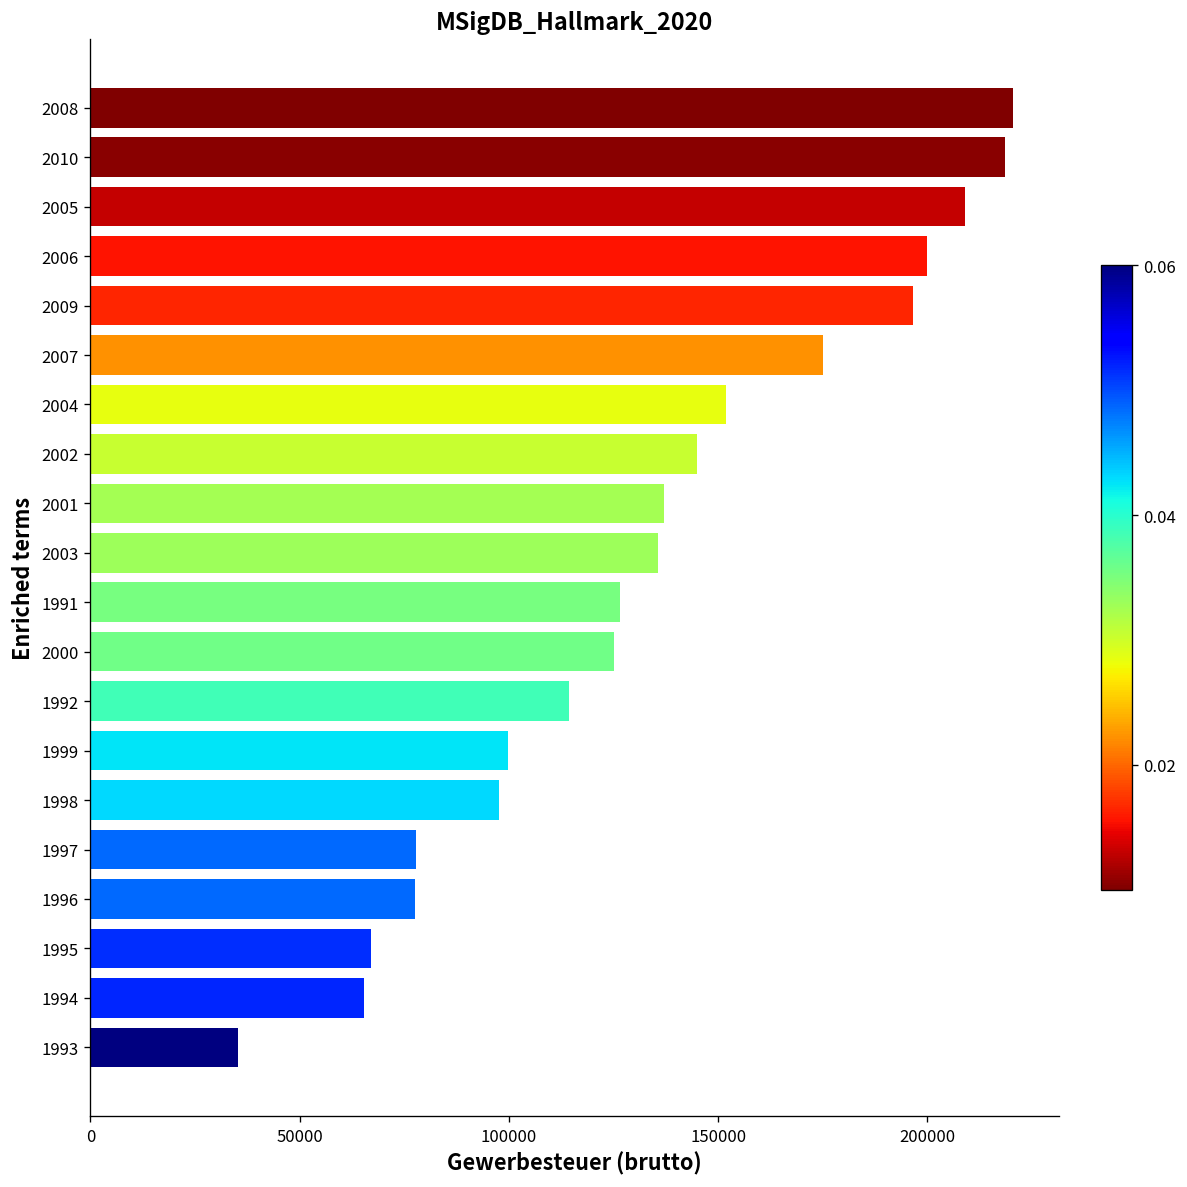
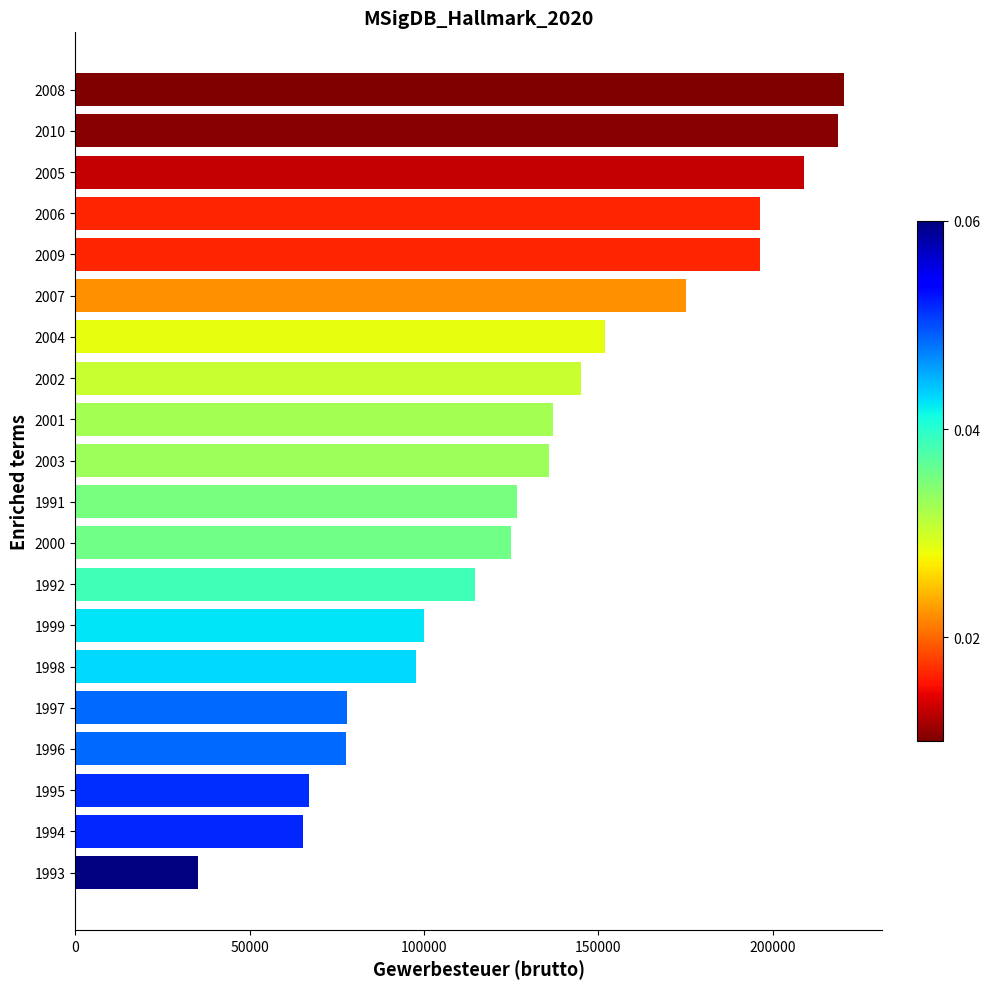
  {
    "2008": 220000,
    "2010": 219000,
    "2005": 209000,
-   "2006": 200000,
+   "2006": 196000,
    "2009": 196000,
    "2007": 175000,
    "2004": 152000,
    "2002": 145000,
    "2001": 137000,
    "2003": 136000,
    "1991": 127000,
    "2000": 125000,
    "1992": 114000,
    "1999": 100000,
    "1998": 98000,
    "1997": 78000,
    "1996": 78000,
    "1995": 67000,
    "1994": 65000,
    "1993": 35000
  }
